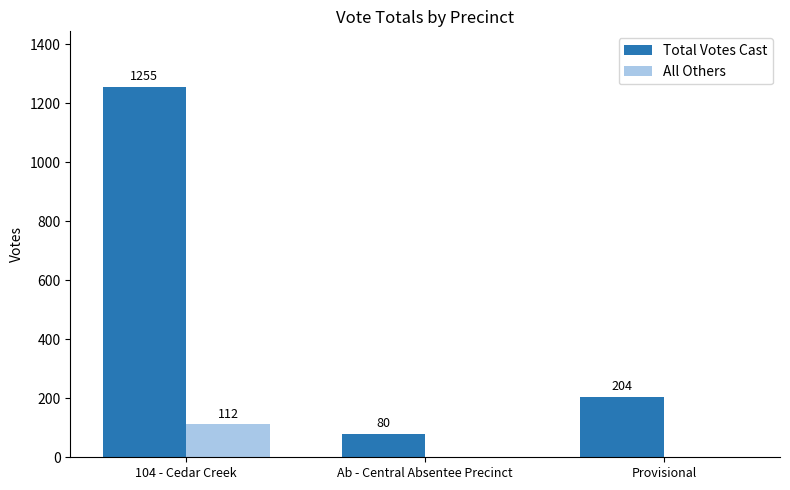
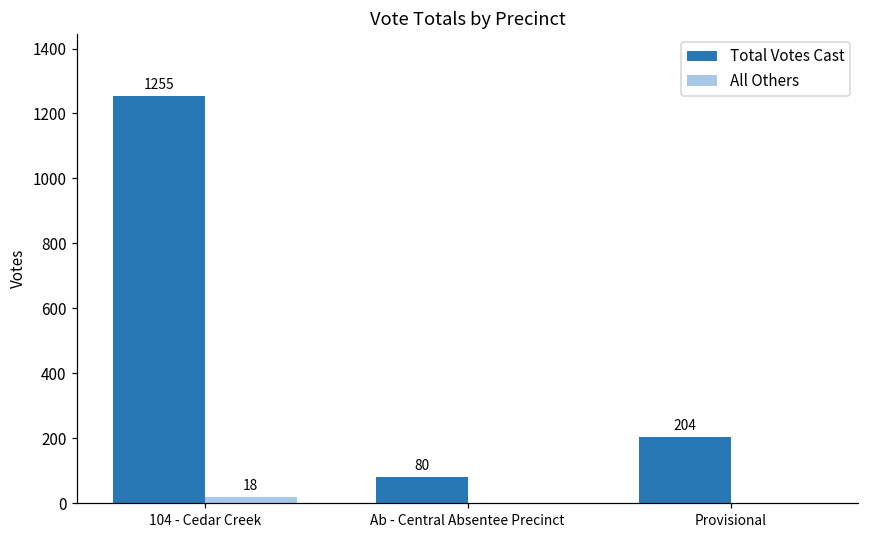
  {
    "Total Votes Cast": {
      "104 - Cedar Creek": 1255,
      "Ab - Central Absentee Precinct": 80,
      "Provisional": 204
    },
    "All Others": {
-     "104 - Cedar Creek": 112
+     "104 - Cedar Creek": 18
    }
  }
